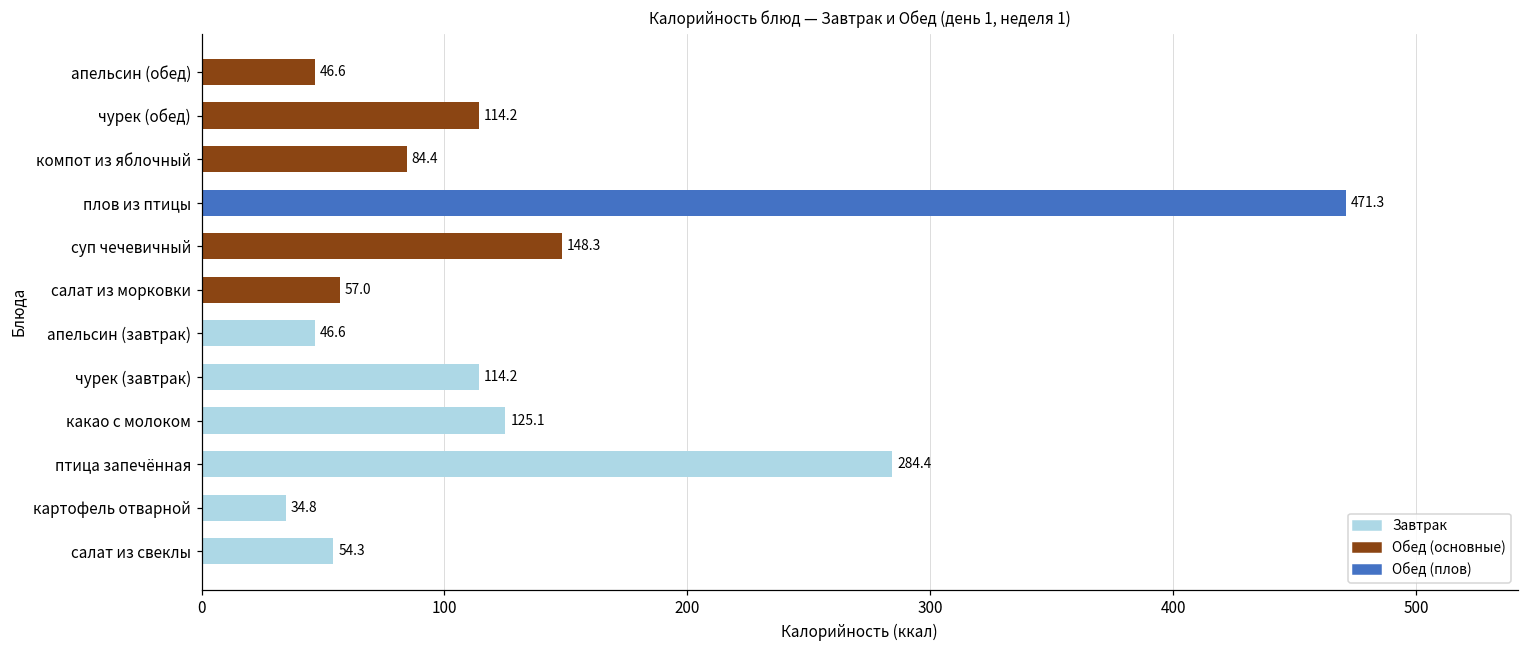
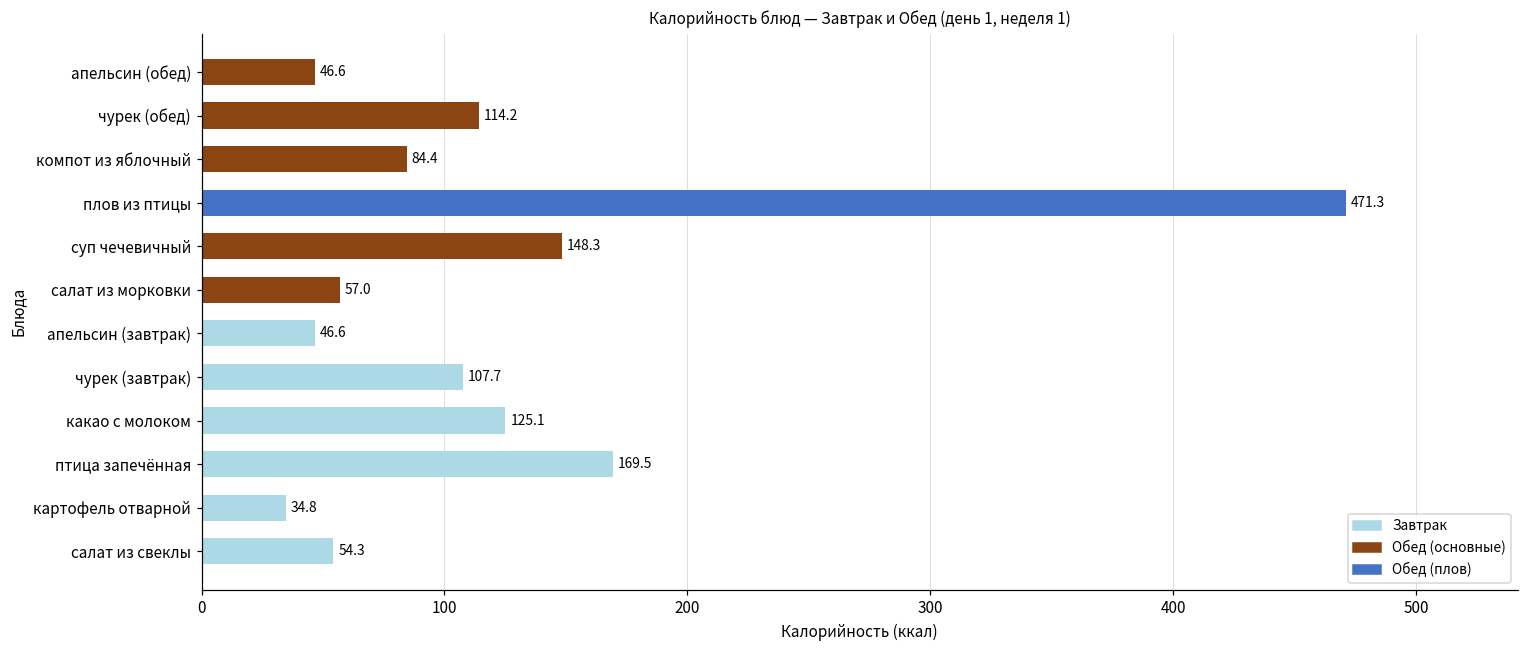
  {
    "апельсин (обед)": 46.6,
    "чурек (обед)": 114.2,
    "компот из яблочный": 84.4,
    "плов из птицы": 471.3,
    "суп чечевичный": 148.3,
    "салат из морковки": 57.0,
    "апельсин (завтрак)": 46.6,
-   "чурек (завтрак)": 114.2,
+   "чурек (завтрак)": 107.7,
    "какао с молоком": 125.1,
-   "птица запечённая": 284.4,
+   "птица запечённая": 169.5,
    "картофель отварной": 34.8,
    "салат из свеклы": 54.3
  }
